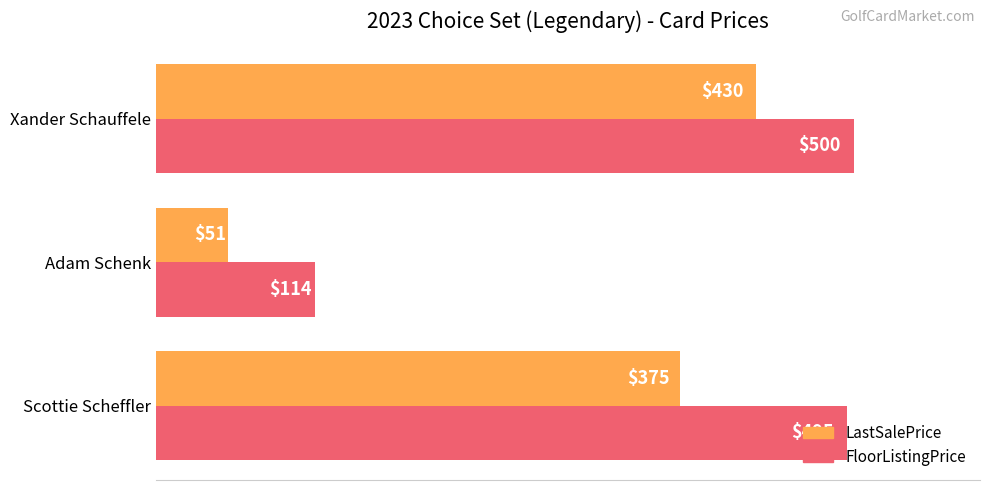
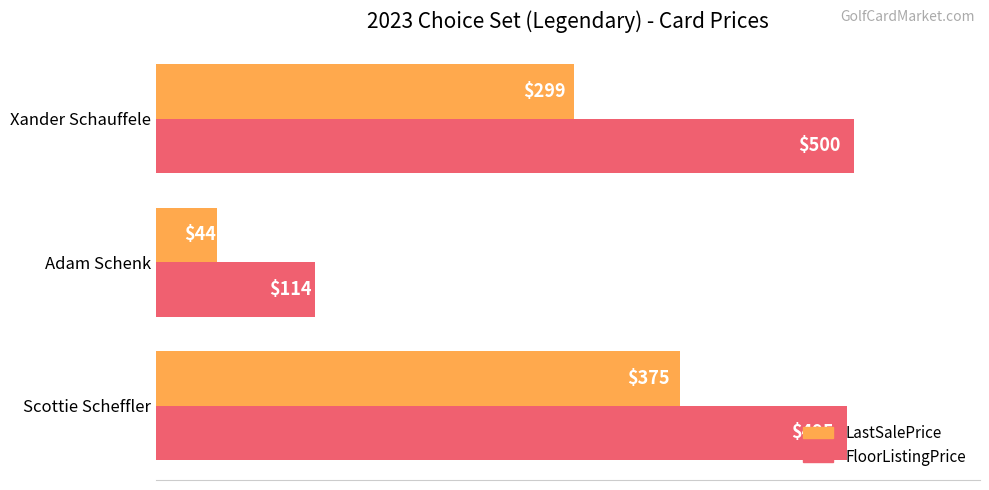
  {
    "LastSalePrice": {
-     "Xander Schauffele": "$430",
-     "Adam Schenk": "$51",
+     "Xander Schauffele": "$299",
+     "Adam Schenk": "$44",
      "Scottie Scheffler": "$375"
    },
    "FloorListingPrice": {
      "Xander Schauffele": "$500",
      "Adam Schenk": "$114",
      "Scottie Scheffler": "$495"
    }
  }
